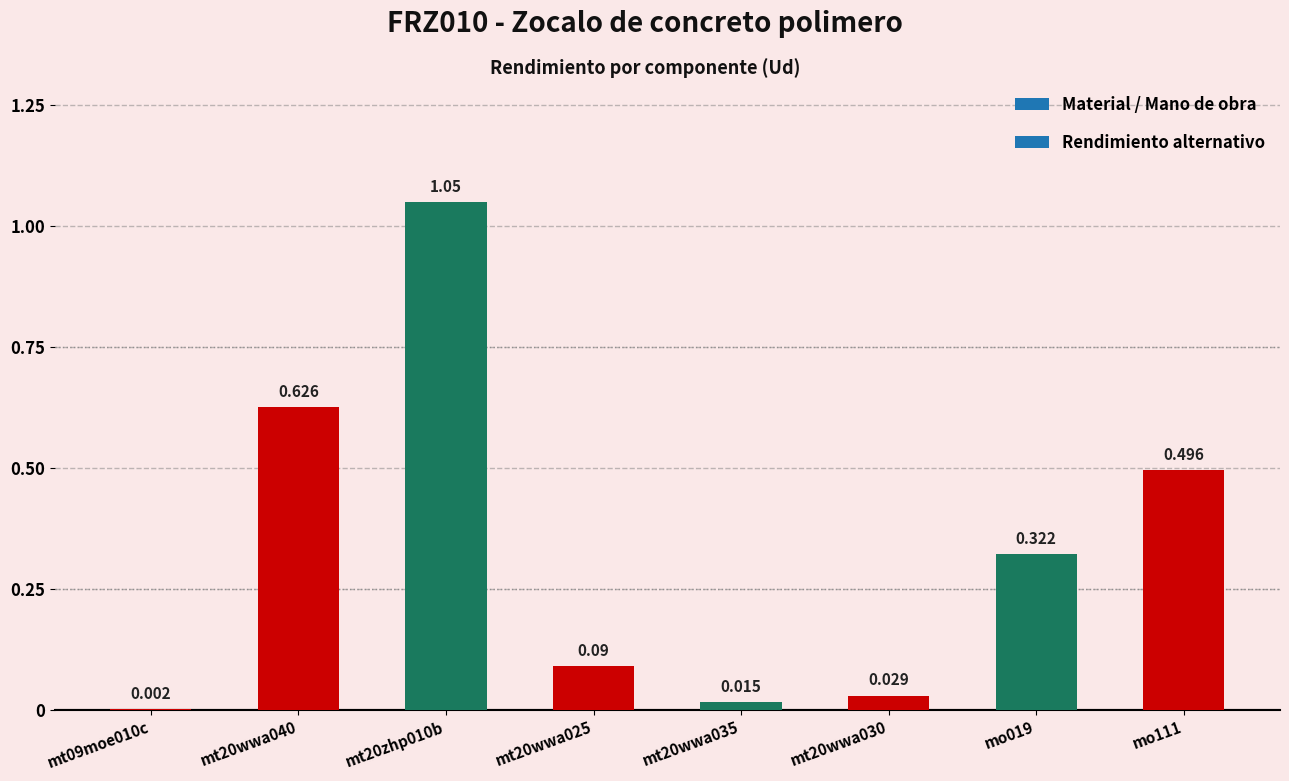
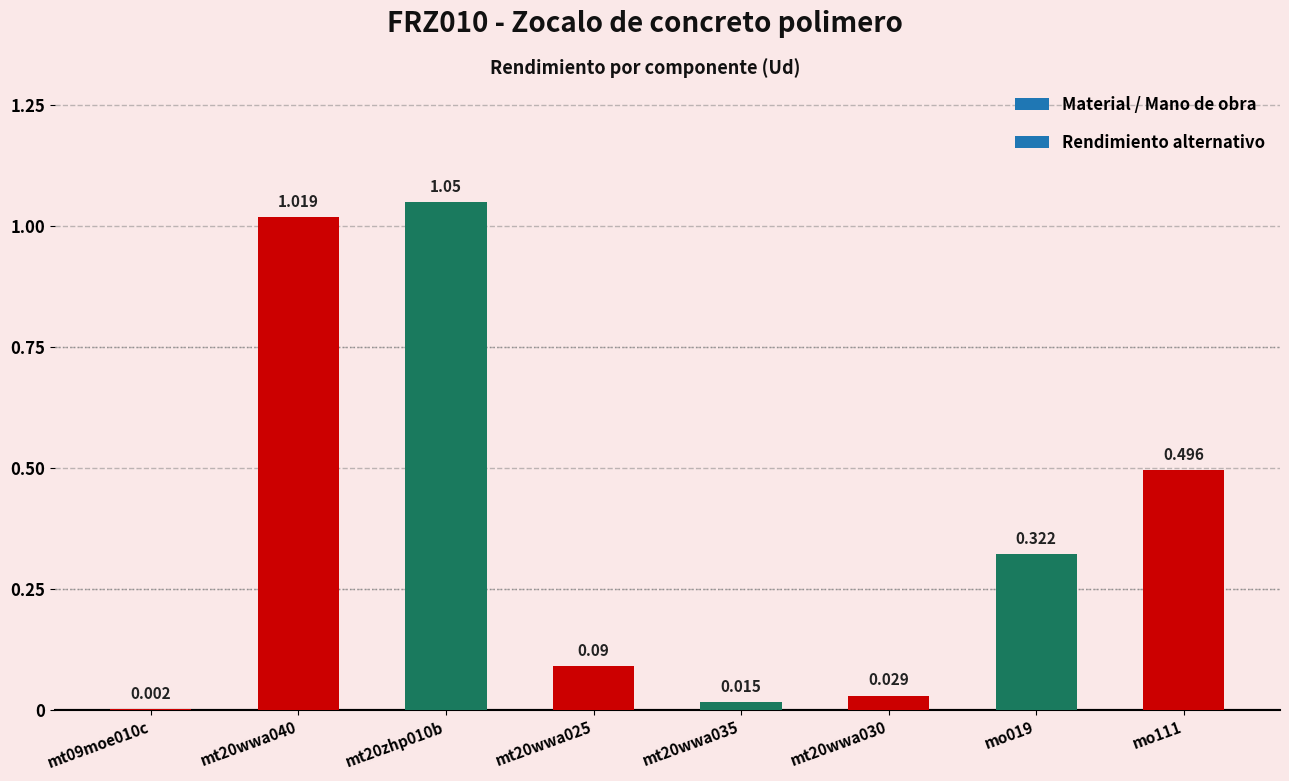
  {
    "mt09moe010c": 0.002,
-   "mt20wwa040": 0.626,
+   "mt20wwa040": 1.019,
    "mt20zhp010b": 1.05,
    "mt20wwa025": 0.09,
    "mt20wwa035": 0.015,
    "mt20wwa030": 0.029,
    "mo019": 0.322,
    "mo111": 0.496
  }
